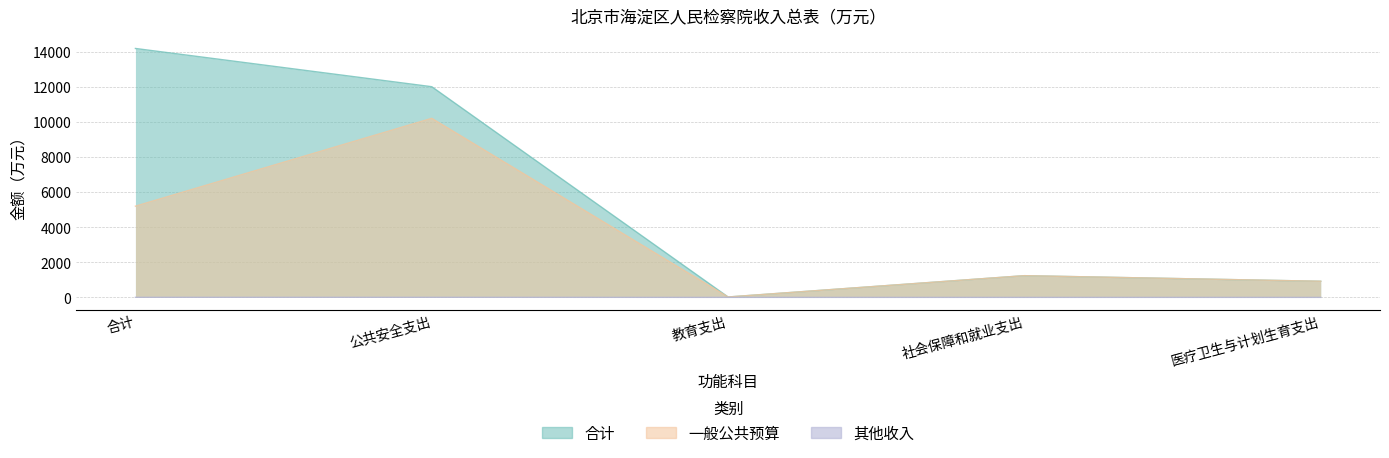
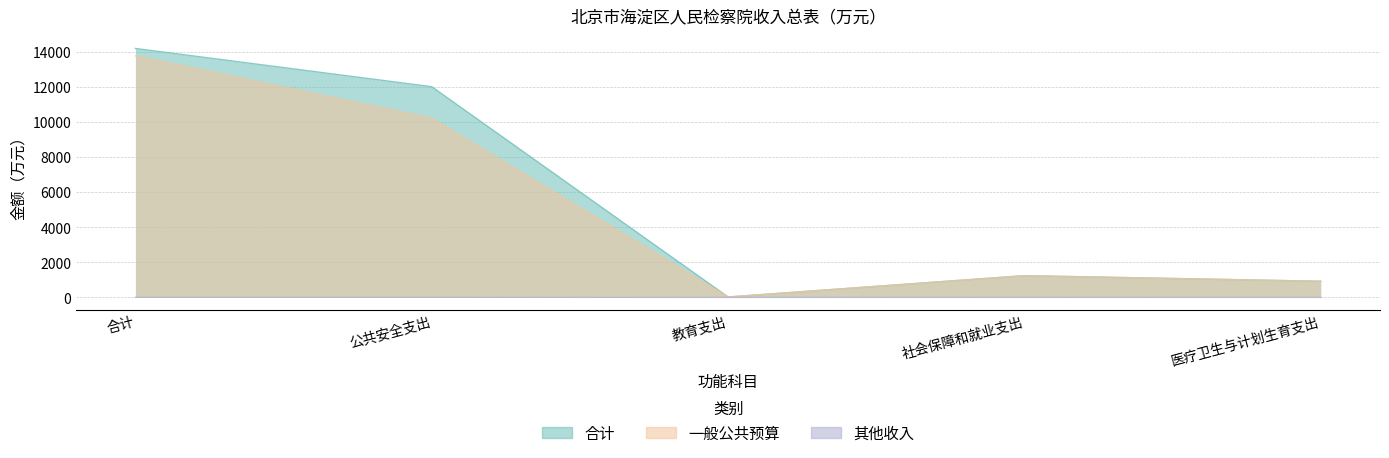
  {
    "一般公共预算": {
-     "合计": 5200,
+     "合计": 13800,
      "公共安全支出": 10200
    }
  }
